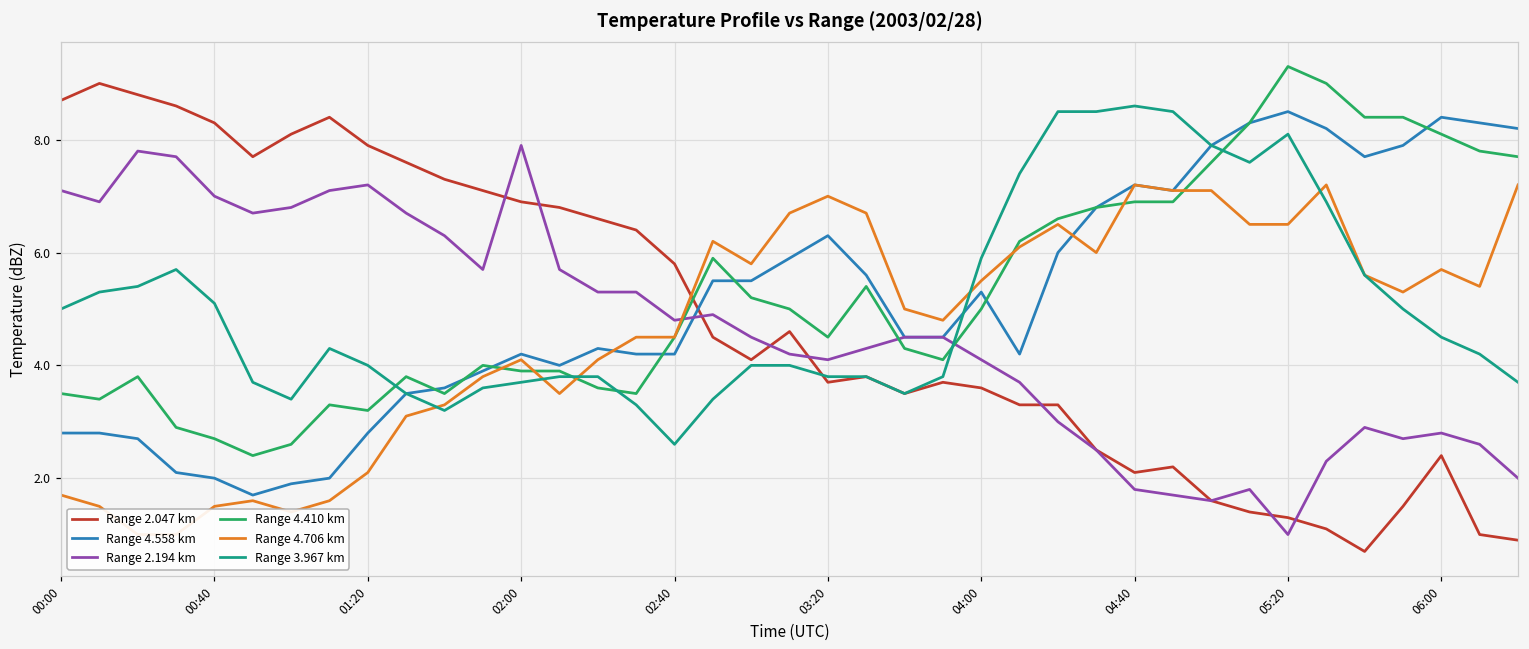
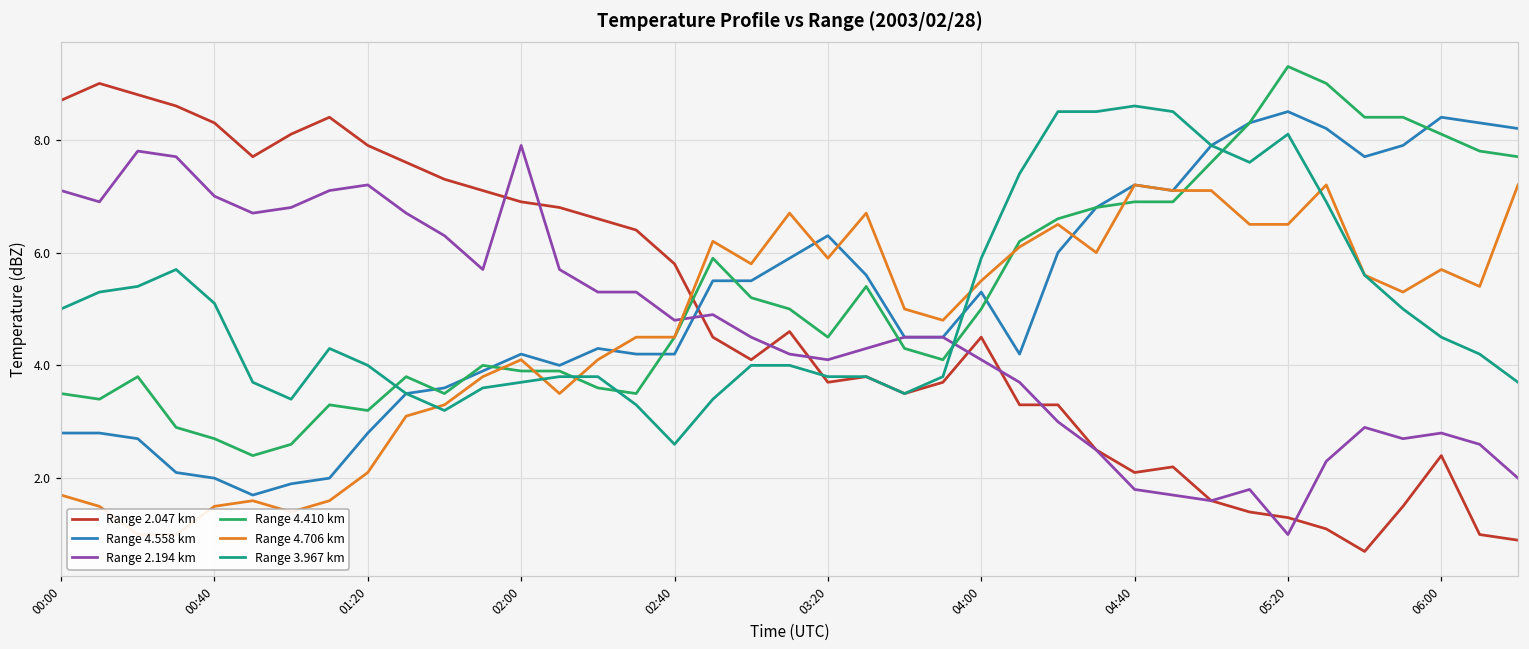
  {
    "Range 2.047 km": {
      "00:00": 8.7,
      "00:40": 8.3,
      "01:20": 7.9,
      "02:00": 6.9,
      "02:40": 5.8,
      "03:20": 3.7,
-     "04:00": 3.6,
+     "04:00": 4.5,
      "04:40": 2.1,
      "05:20": 1.3,
      "06:00": 2.4
    },
    "Range 4.558 km": {
      "00:00": 2.8,
      "00:40": 2.0,
      "01:20": 2.8,
      "02:00": 4.2,
      "02:40": 4.2,
      "03:20": 6.3,
      "04:00": 5.3,
      "05:20": 8.5,
      "06:00": 8.4
    },
    "Range 2.194 km": {
      "00:00": 7.1,
      "00:40": 7.0,
      "01:20": 7.2,
      "02:00": 7.9,
      "02:40": 4.8,
      "03:20": 4.1,
      "04:00": 4.1,
      "04:40": 1.8,
      "05:20": 1.0,
      "06:00": 2.8
    },
    "Range 4.706 km": {
      "00:00": 1.7,
      "00:40": 1.5,
      "01:20": 2.1,
      "02:00": 4.1,
-     "03:20": 7.0,
+     "03:20": 5.9,
      "04:00": 5.5,
      "05:20": 6.5,
      "06:00": 5.7
    }
  }
